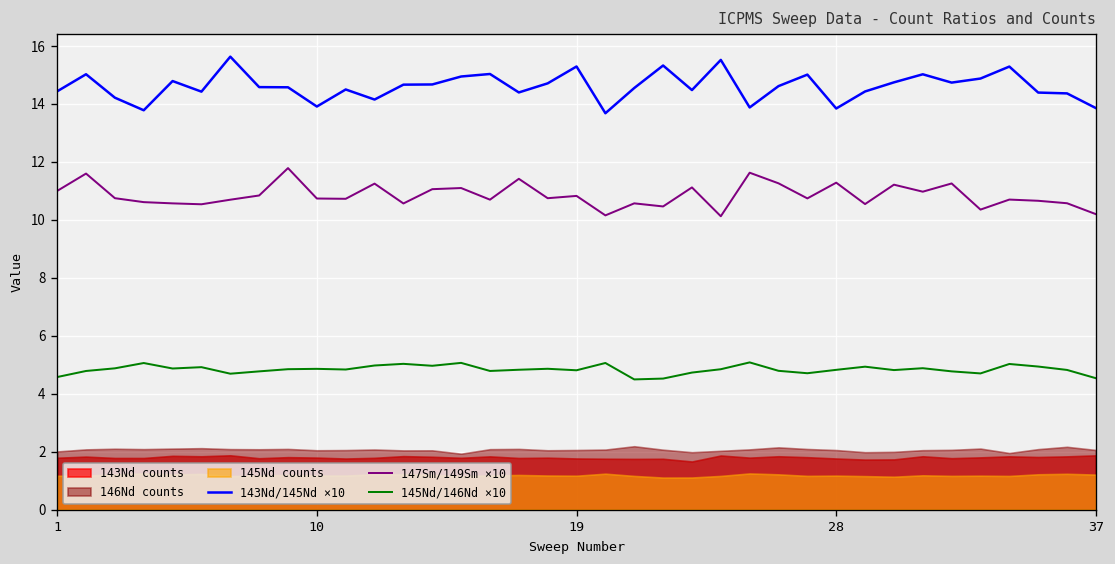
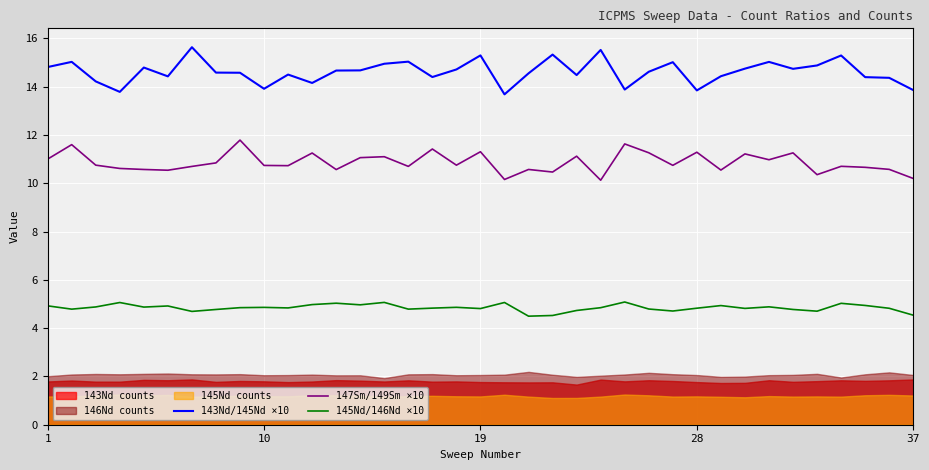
  {
    "143Nd/145Nd ×10": {
-     "1": 14.4,
+     "1": 14.8,
      "10": 13.9,
      "19": 15.3,
      "28": 13.8,
      "37": 13.9
    },
    "143Nd counts": {
      "1": 1.8,
      "10": 1.8,
      "19": 1.8,
      "28": 1.8,
      "37": 1.9
    },
    "147Sm/149Sm ×10": {
      "1": 11.0,
      "10": 10.7,
-     "19": 10.8,
+     "19": 11.3,
      "28": 11.3,
      "37": 10.2
    },
    "146Nd counts": {
      "1": 2.0,
      "10": 2.0,
      "19": 2.1,
      "28": 2.1,
      "37": 2.1
    },
    "145Nd/146Nd ×10": {
-     "1": 4.6,
+     "1": 4.9,
      "10": 4.9,
      "19": 4.8,
      "28": 4.8,
      "37": 4.5
    },
    "145Nd counts": {
      "1": 1.2,
      "19": 1.2,
      "28": 1.2,
      "37": 1.2
    }
  }
